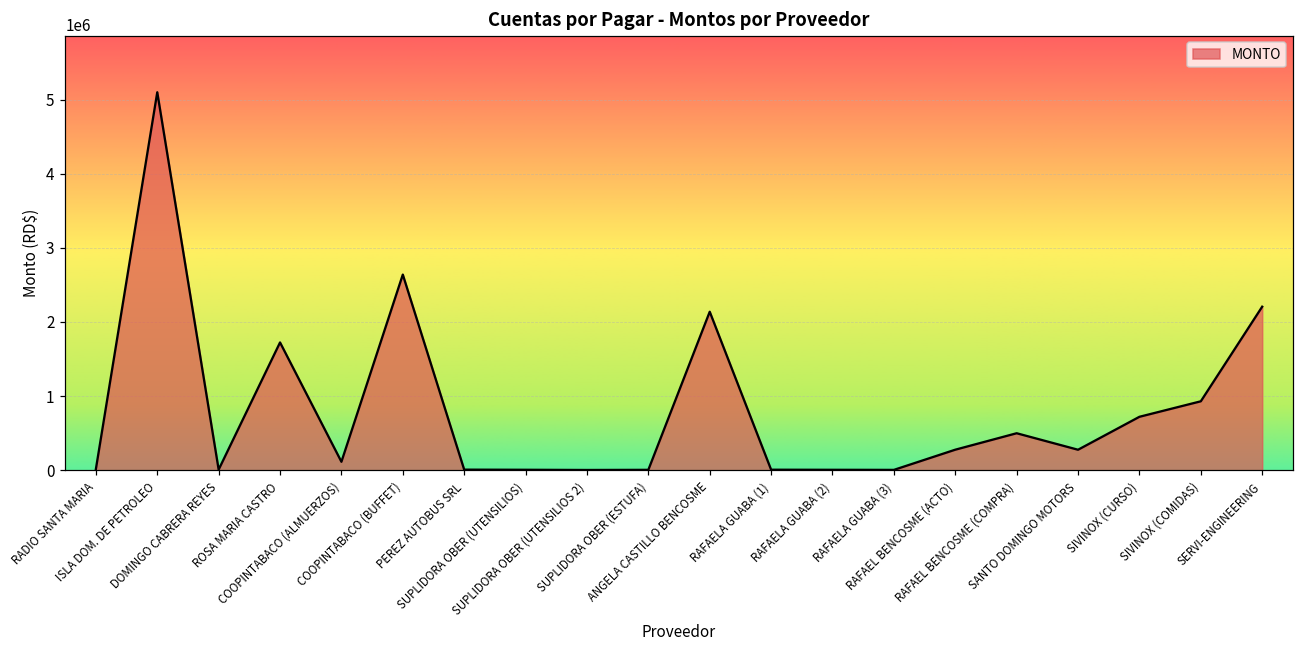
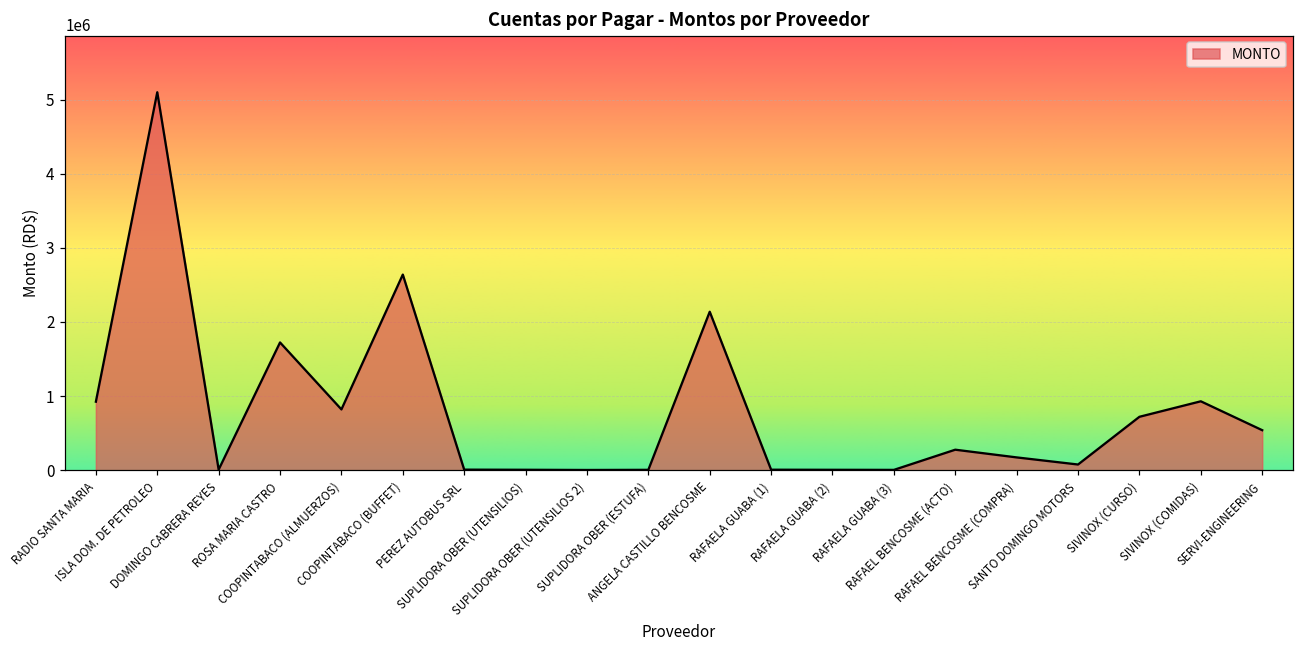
  {
-   "RADIO SANTA MARIA": 0,
+   "RADIO SANTA MARIA": 900000,
    "ISLA DOM. DE PETROLEO": 5100000,
    "DOMINGO CABRERA REYES": 0,
    "ROSA MARIA CASTRO": 1700000,
-   "COOPINTABACO (ALMUERZOS)": 100000,
+   "COOPINTABACO (ALMUERZOS)": 800000,
    "COOPINTABACO (BUFFET)": 2600000,
    "PEREZ AUTOBUS SRL": 0,
    "SUPLIDORA OBER (UTENSILIOS)": 0,
    "SUPLIDORA OBER (UTENSILIOS 2)": 0,
    "SUPLIDORA OBER (ESTUFA)": 0,
    "ANGELA CASTILLO BENCOSME": 2100000,
    "RAFAELA GUABA (1)": 0,
    "RAFAELA GUABA (2)": 0,
    "RAFAELA GUABA (3)": 0,
    "RAFAEL BENCOSME (ACTO)": 300000,
-   "RAFAEL BENCOSME (COMPRA)": 500000,
-   "SANTO DOMINGO MOTORS": 300000,
+   "RAFAEL BENCOSME (COMPRA)": 200000,
+   "SANTO DOMINGO MOTORS": 100000,
    "SIVINOX (CURSO)": 700000,
    "SIVINOX (COMIDAS)": 900000,
-   "SERVI-ENGINEERING": 2200000
+   "SERVI-ENGINEERING": 500000
  }
